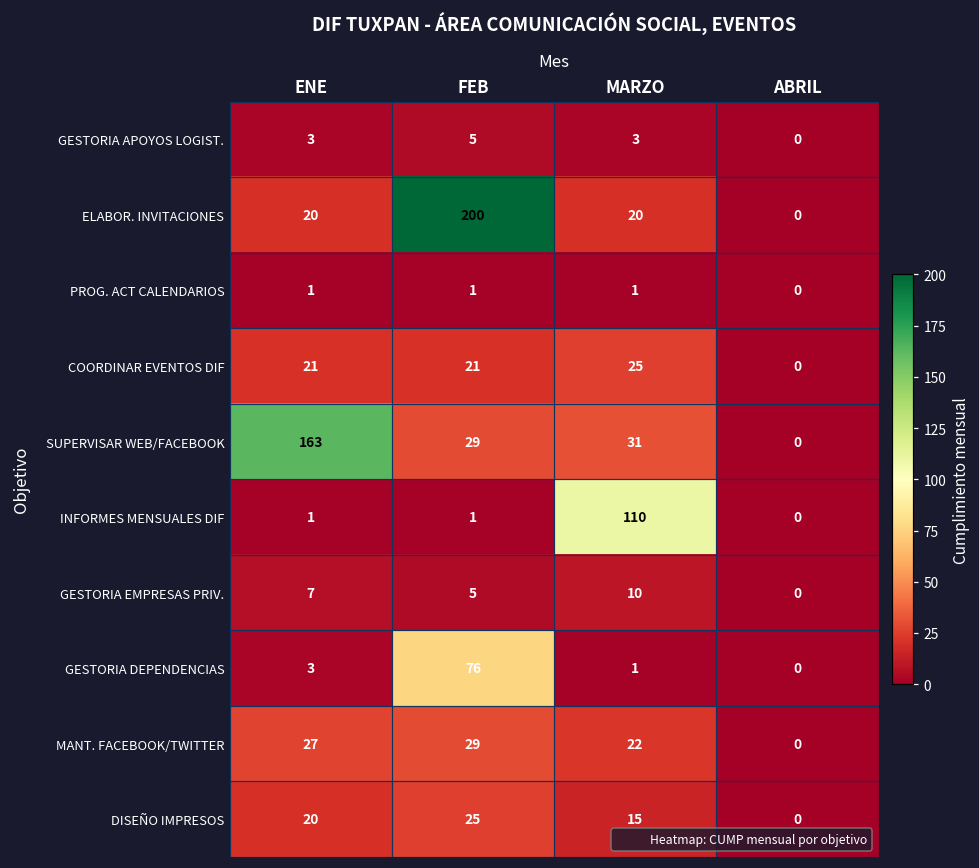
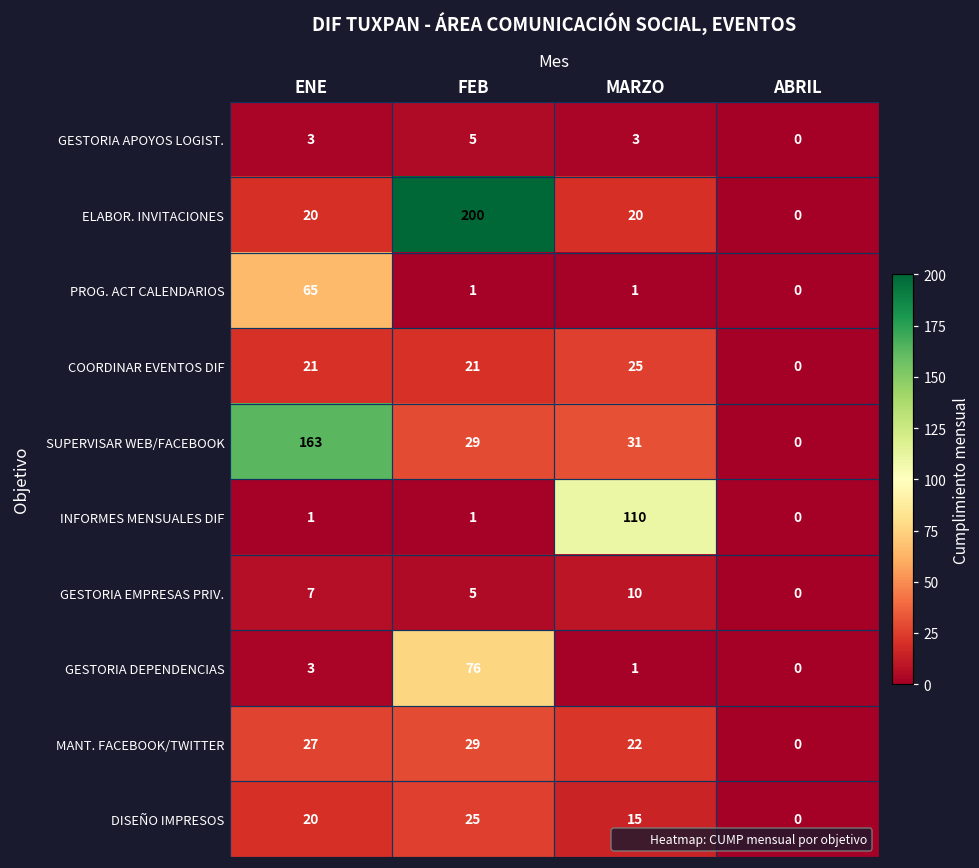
  {
    "GESTORIA APOYOS LOGIST.": {
      "ENE": 3,
      "FEB": 5,
      "MARZO": 3,
      "ABRIL": 0
    },
    "ELABOR. INVITACIONES": {
      "ENE": 20,
      "FEB": 200,
      "MARZO": 20,
      "ABRIL": 0
    },
    "PROG. ACT CALENDARIOS": {
-     "ENE": 1,
+     "ENE": 65,
      "FEB": 1,
      "MARZO": 1,
      "ABRIL": 0
    },
    "COORDINAR EVENTOS DIF": {
      "ENE": 21,
      "FEB": 21,
      "MARZO": 25,
      "ABRIL": 0
    },
    "SUPERVISAR WEB/FACEBOOK": {
      "ENE": 163,
      "FEB": 29,
      "MARZO": 31,
      "ABRIL": 0
    },
    "INFORMES MENSUALES DIF": {
      "ENE": 1,
      "FEB": 1,
      "MARZO": 110,
      "ABRIL": 0
    },
    "GESTORIA EMPRESAS PRIV.": {
      "ENE": 7,
      "FEB": 5,
      "MARZO": 10,
      "ABRIL": 0
    },
    "GESTORIA DEPENDENCIAS": {
      "ENE": 3,
      "FEB": 76,
      "MARZO": 1,
      "ABRIL": 0
    },
    "MANT. FACEBOOK/TWITTER": {
      "ENE": 27,
      "FEB": 29,
      "MARZO": 22,
      "ABRIL": 0
    },
    "DISEÑO IMPRESOS": {
      "ENE": 20,
      "FEB": 25,
      "MARZO": 15,
      "ABRIL": 0
    }
  }
